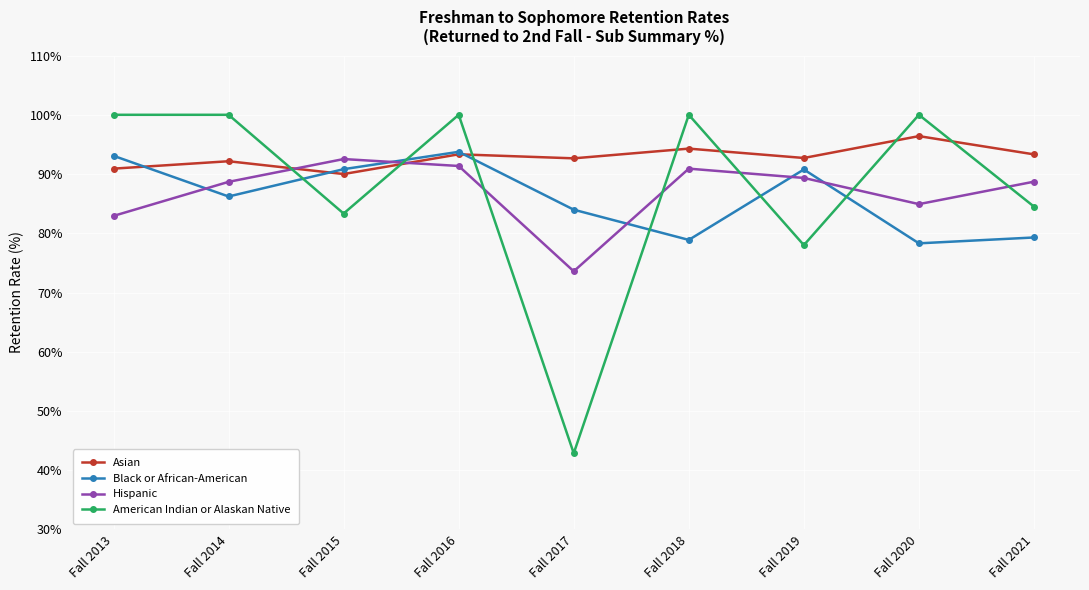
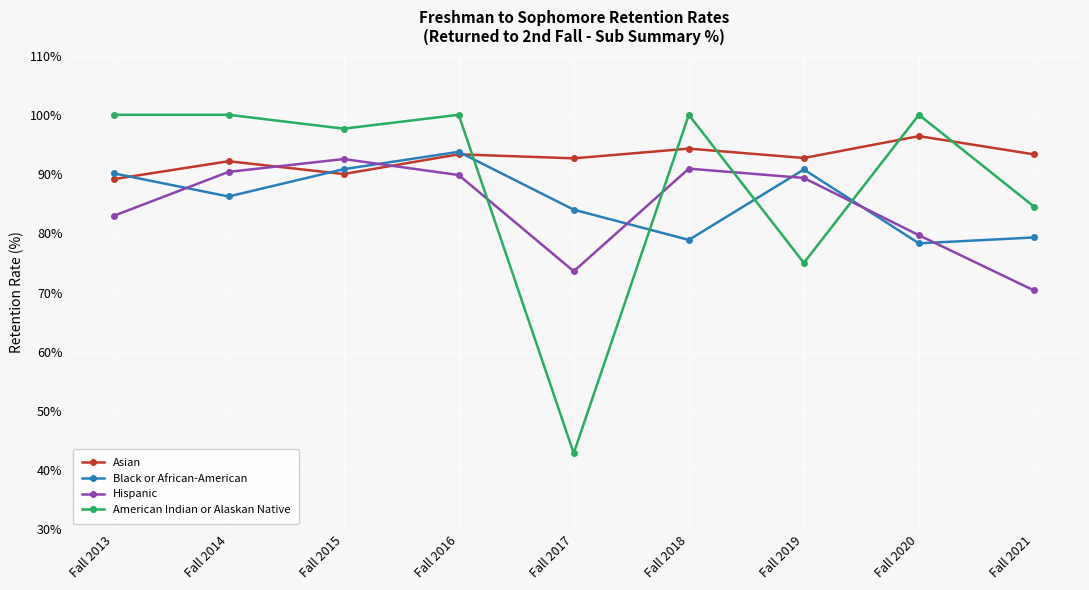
  {
    "Asian": {
-     "Fall 2013": "91%",
+     "Fall 2013": "89%",
      "Fall 2014": "92%",
      "Fall 2015": "90%",
      "Fall 2017": "93%",
      "Fall 2018": "94%",
      "Fall 2019": "93%",
      "Fall 2020": "96%",
      "Fall 2021": "93%"
    },
    "Black or African-American": {
-     "Fall 2013": "93%",
+     "Fall 2013": "90%",
      "Fall 2014": "86%",
      "Fall 2015": "91%",
      "Fall 2017": "84%",
      "Fall 2018": "79%",
      "Fall 2019": "91%",
      "Fall 2020": "78%",
      "Fall 2021": "79%"
    },
    "Hispanic": {
      "Fall 2013": "83%",
-     "Fall 2014": "89%",
+     "Fall 2014": "90%",
      "Fall 2015": "93%",
-     "Fall 2016": "91%",
+     "Fall 2016": "90%",
      "Fall 2017": "74%",
      "Fall 2018": "91%",
      "Fall 2019": "89%",
-     "Fall 2020": "85%",
-     "Fall 2021": "89%"
+     "Fall 2020": "80%",
+     "Fall 2021": "70%"
    },
    "American Indian or Alaskan Native": {
      "Fall 2013": "100%",
      "Fall 2014": "100%",
-     "Fall 2015": "83%",
+     "Fall 2015": "98%",
      "Fall 2016": "100%",
      "Fall 2017": "43%",
      "Fall 2018": "100%",
-     "Fall 2019": "78%",
+     "Fall 2019": "75%",
      "Fall 2020": "100%",
      "Fall 2021": "85%"
    }
  }
